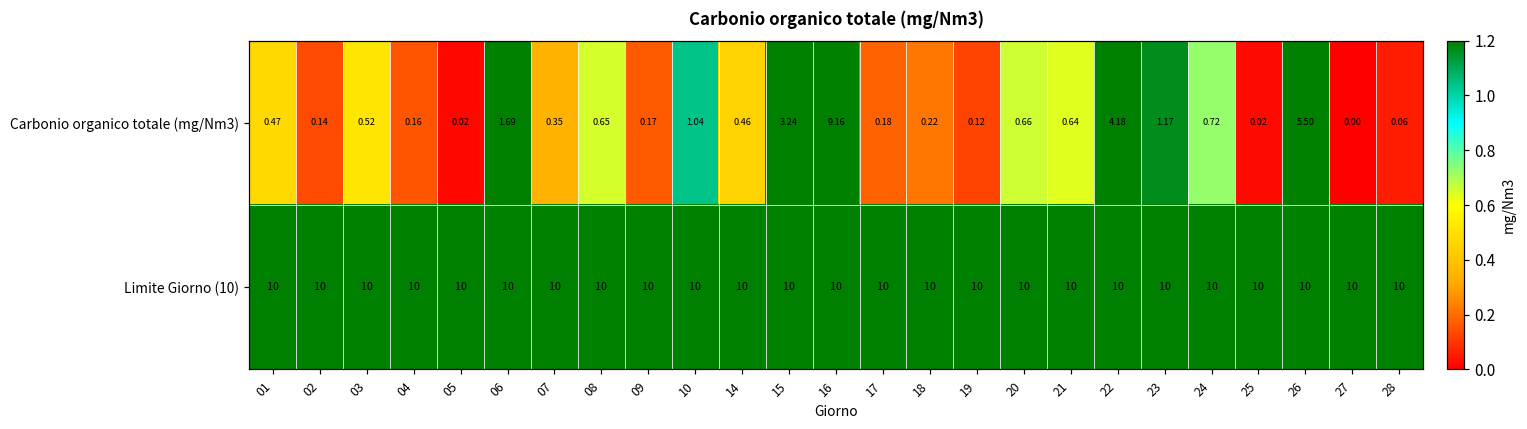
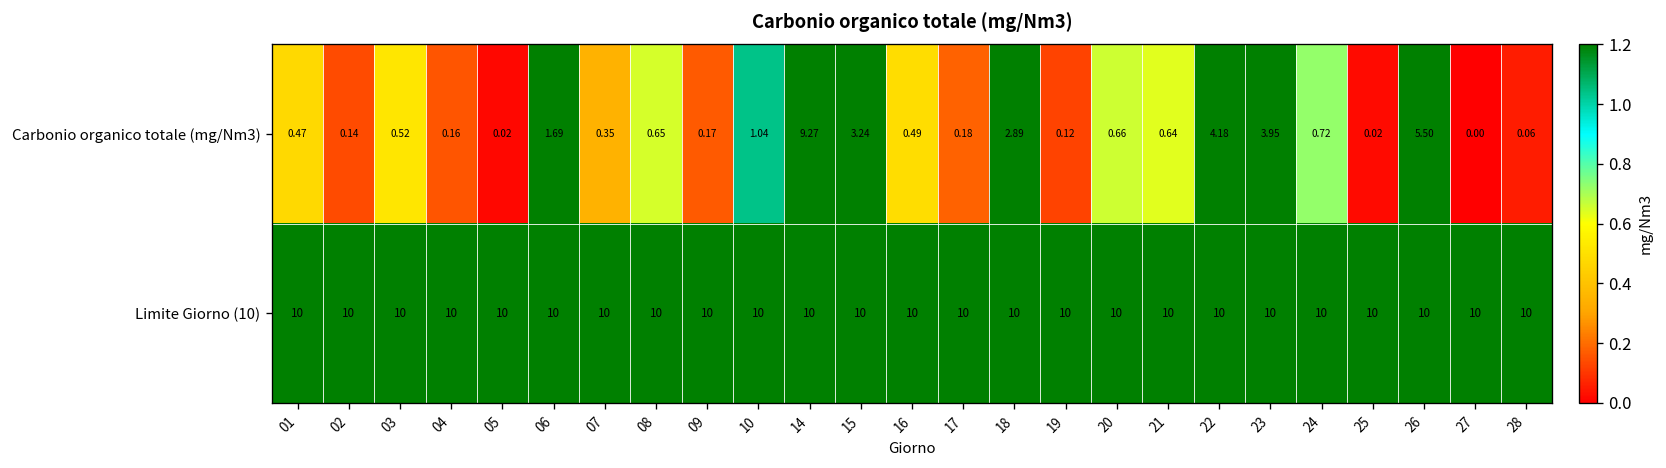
  {
    "Carbonio organico totale (mg/Nm3)": {
      "01": 0.47,
      "02": 0.14,
      "03": 0.52,
      "04": 0.16,
      "05": 0.02,
      "06": 1.69,
      "07": 0.35,
      "08": 0.65,
      "09": 0.17,
      "10": 1.04,
-     "14": 0.46,
+     "14": 9.27,
      "15": 3.24,
-     "16": 9.16,
+     "16": 0.49,
      "17": 0.18,
-     "18": 0.22,
+     "18": 2.89,
      "19": 0.12,
      "20": 0.66,
      "21": 0.64,
      "22": 4.18,
-     "23": 1.17,
+     "23": 3.95,
      "24": 0.72,
      "25": 0.02,
      "26": 5.50,
      "27": 0.00,
      "28": 0.06
    },
    "Limite Giorno (10)": {
      "01": 10,
      "02": 10,
      "03": 10,
      "04": 10,
      "05": 10,
      "06": 10,
      "07": 10,
      "08": 10,
      "09": 10,
      "10": 10,
      "14": 10,
      "15": 10,
      "16": 10,
      "17": 10,
      "18": 10,
      "19": 10,
      "20": 10,
      "21": 10,
      "22": 10,
      "23": 10,
      "24": 10,
      "25": 10,
      "26": 10,
      "27": 10,
      "28": 10
    }
  }
